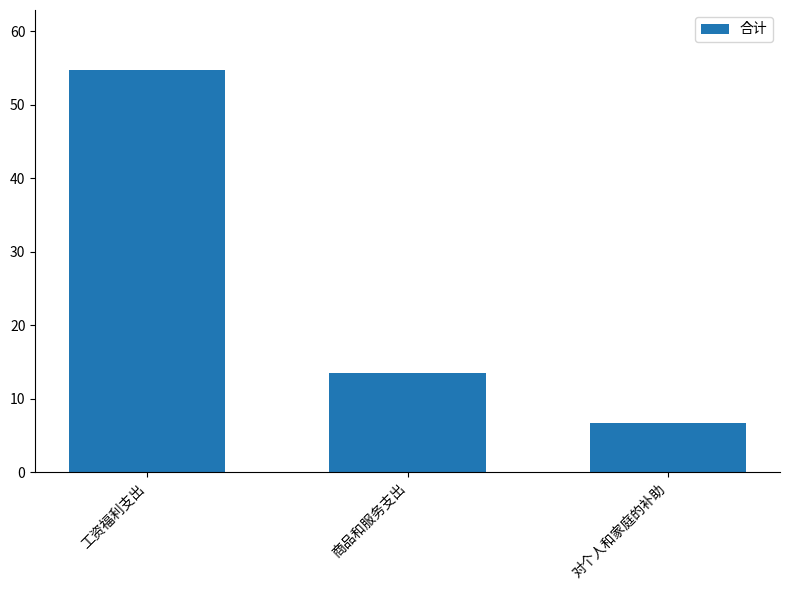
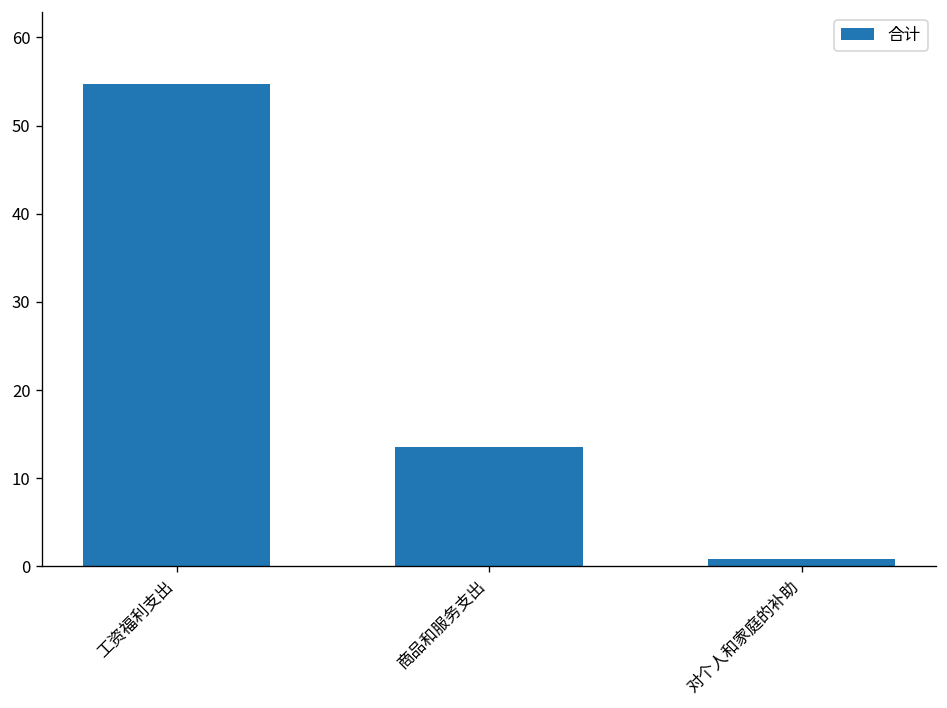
  {
    "工资福利支出": 55,
    "商品和服务支出": 14,
-   "对个人和家庭的补助": 7
+   "对个人和家庭的补助": 1
  }
